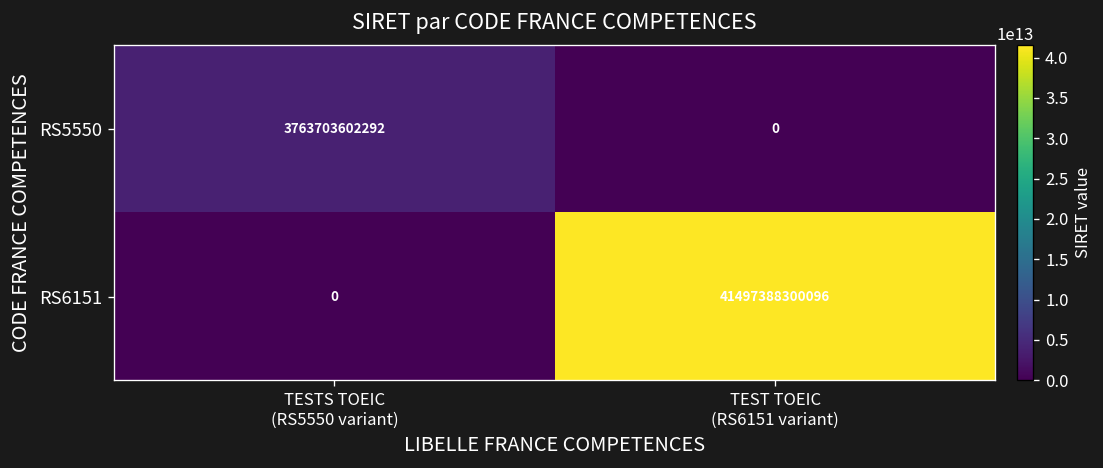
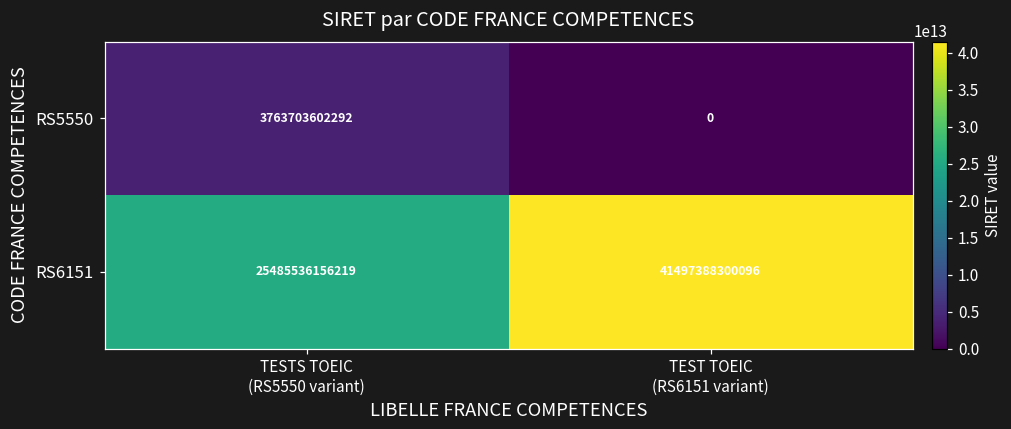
  {
    "RS5550": {
      "TESTS TOEIC (RS5550 variant)": 3763703602292,
      "TEST TOEIC (RS6151 variant)": 0
    },
    "RS6151": {
-     "TESTS TOEIC (RS5550 variant)": 0,
+     "TESTS TOEIC (RS5550 variant)": 25485536156219,
      "TEST TOEIC (RS6151 variant)": 41497388300096
    }
  }
